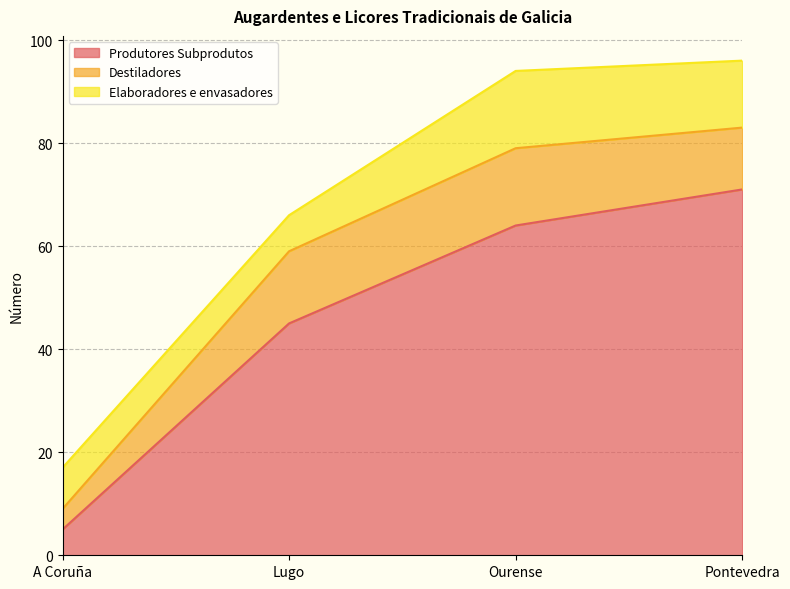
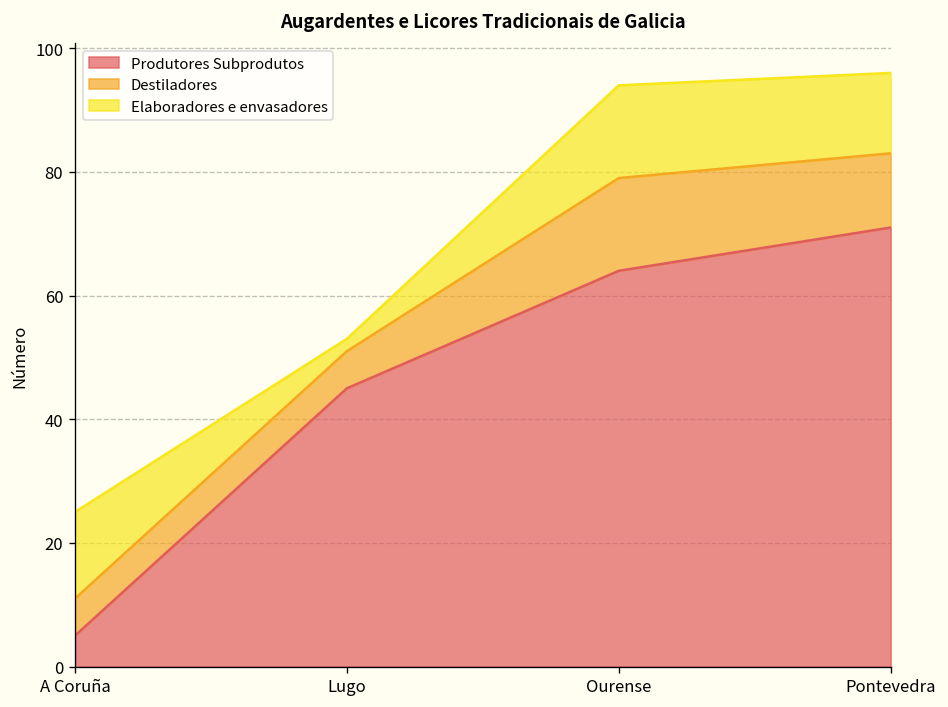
  {
    "Produtores Subprodutos": {
      "A Coruña": 5,
      "Lugo": 45,
      "Ourense": 64,
      "Pontevedra": 71
    },
    "Destiladores": {
-     "A Coruña": 4,
-     "Lugo": 14,
+     "A Coruña": 6,
+     "Lugo": 6,
      "Ourense": 15,
      "Pontevedra": 12
    },
    "Elaboradores e envasadores": {
-     "A Coruña": 8,
-     "Lugo": 7,
+     "A Coruña": 14,
+     "Lugo": 2,
      "Ourense": 15,
      "Pontevedra": 13
    }
  }
